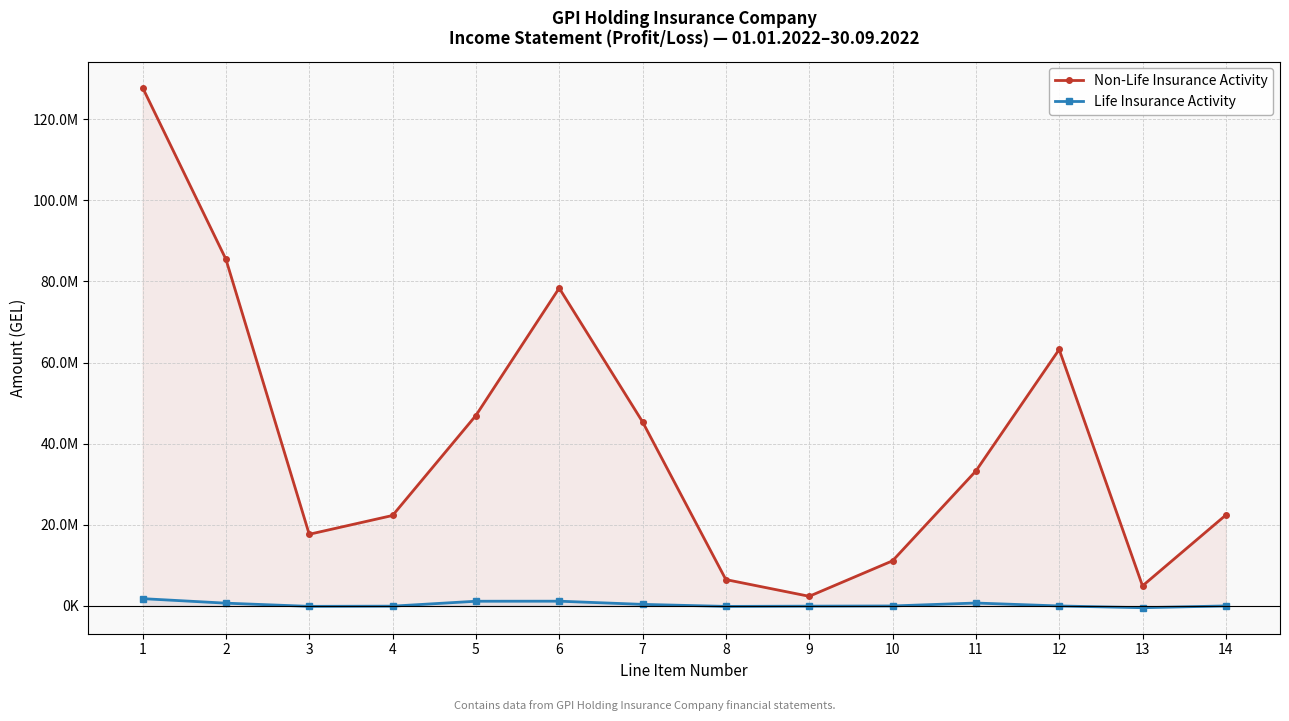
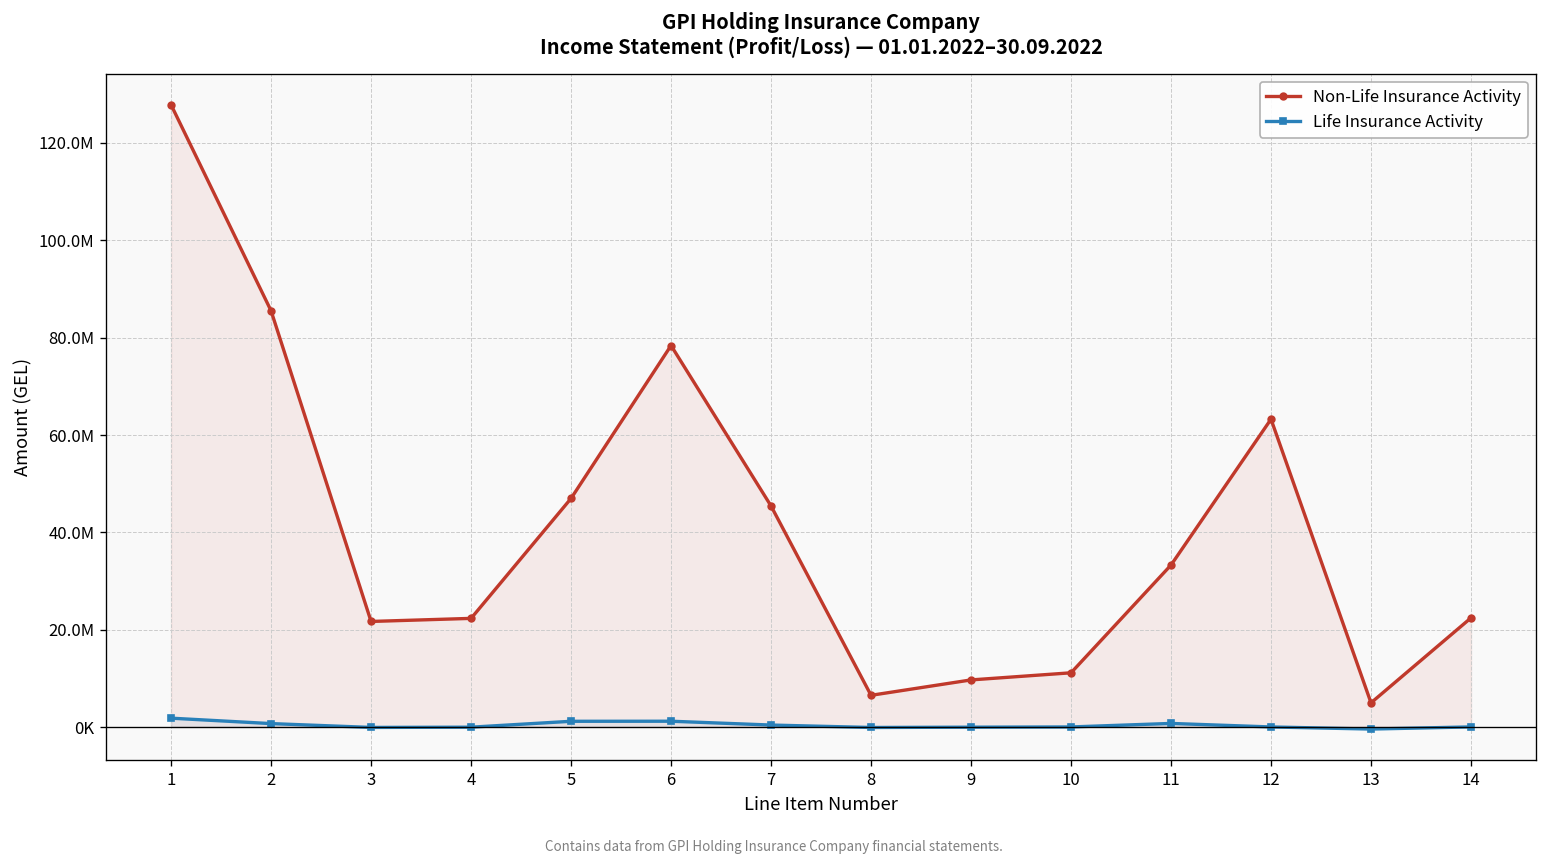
  {
    "Non-Life Insurance Activity": {
      "1": 128000000,
      "2": 85000000,
-     "3": 18000000,
+     "3": 22000000,
      "4": 22000000,
      "5": 47000000,
      "6": 78000000,
      "7": 45000000,
      "8": 7000000,
-     "9": 2000000,
+     "9": 10000000,
      "10": 11000000,
      "11": 33000000,
      "12": 63000000,
      "13": 5000000,
      "14": 22000000
    }
  }
